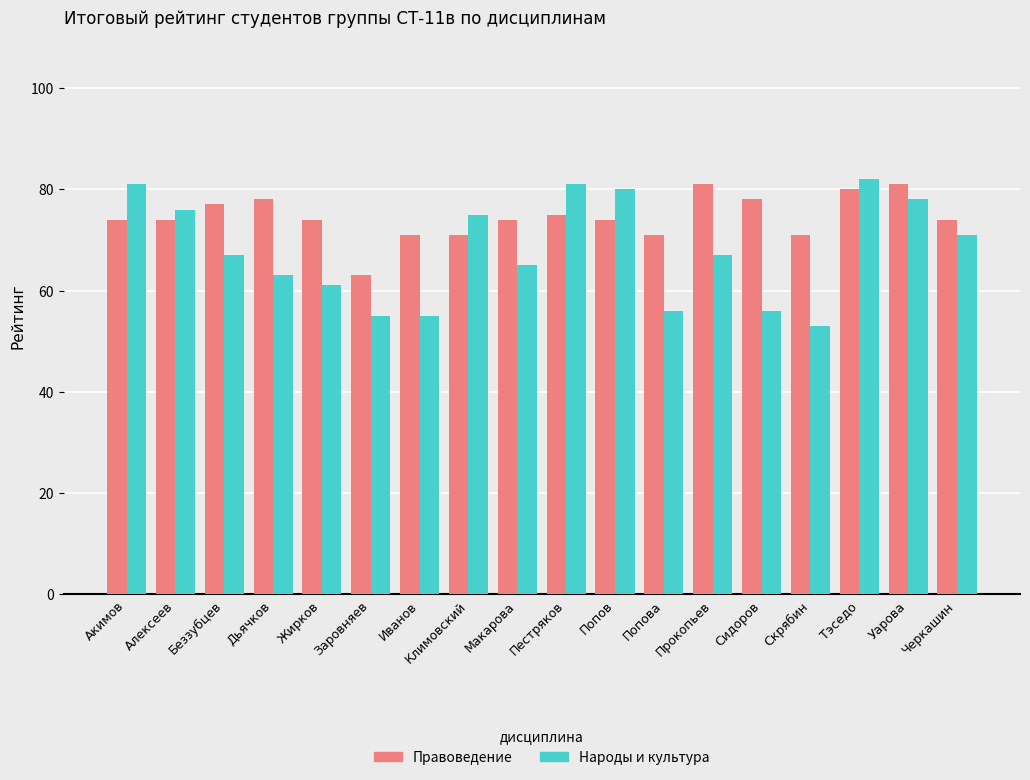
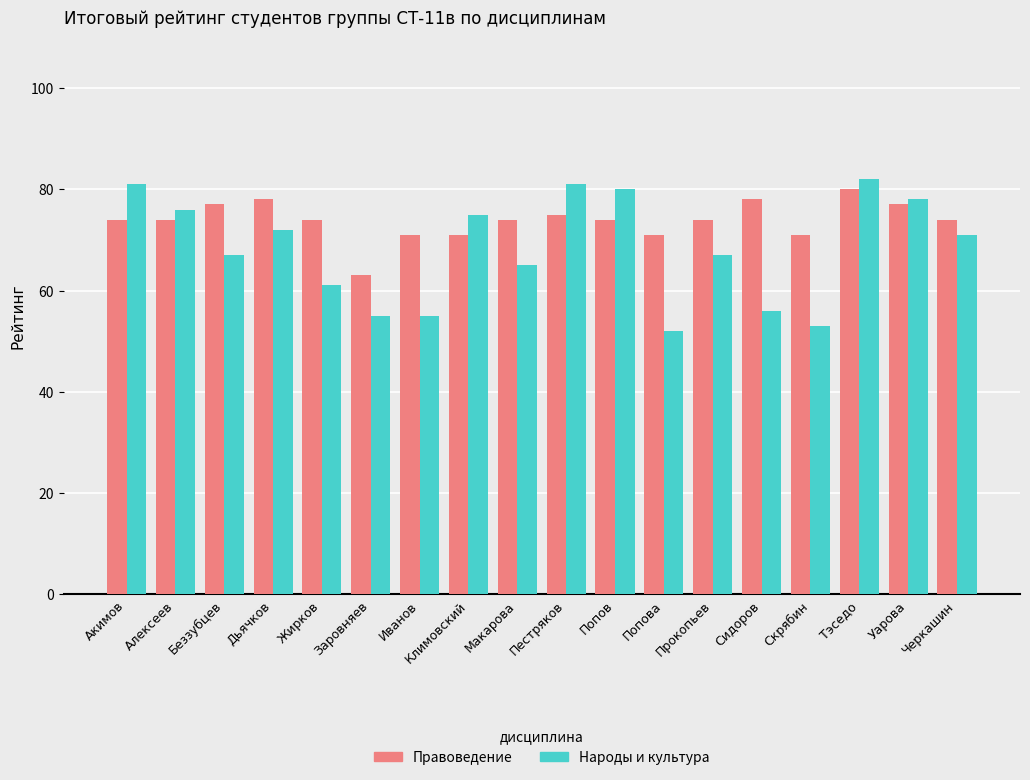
  {
    "Правоведение": {
      "Акимов": 74,
      "Алексеев": 74,
      "Беззубцев": 77,
      "Дьячков": 78,
      "Жирков": 74,
      "Заровняев": 63,
      "Иванов": 71,
      "Климовский": 71,
      "Макарова": 74,
      "Пестряков": 75,
      "Попов": 74,
      "Попова": 71,
-     "Прокопьев": 81,
+     "Прокопьев": 74,
      "Сидоров": 78,
      "Скрябин": 71,
      "Тэседо": 80,
-     "Уарова": 81,
+     "Уарова": 77,
      "Черкашин": 74
    },
    "Народы и культура": {
      "Акимов": 81,
      "Алексеев": 76,
      "Беззубцев": 67,
-     "Дьячков": 63,
+     "Дьячков": 72,
      "Жирков": 61,
      "Заровняев": 55,
      "Иванов": 55,
      "Климовский": 75,
      "Макарова": 65,
      "Пестряков": 81,
      "Попов": 80,
-     "Попова": 56,
+     "Попова": 52,
      "Прокопьев": 67,
      "Сидоров": 56,
      "Скрябин": 53,
      "Тэседо": 82,
      "Уарова": 78,
      "Черкашин": 71
    }
  }
